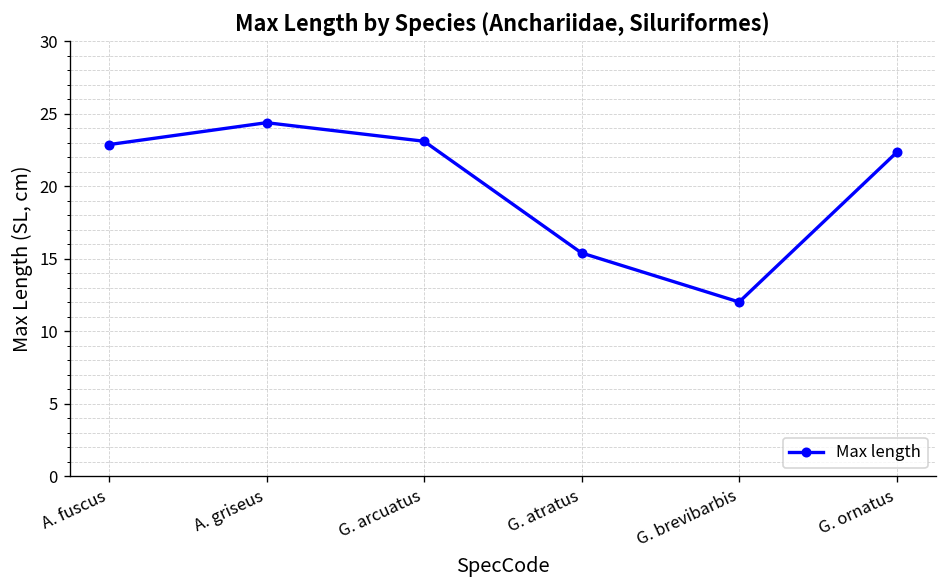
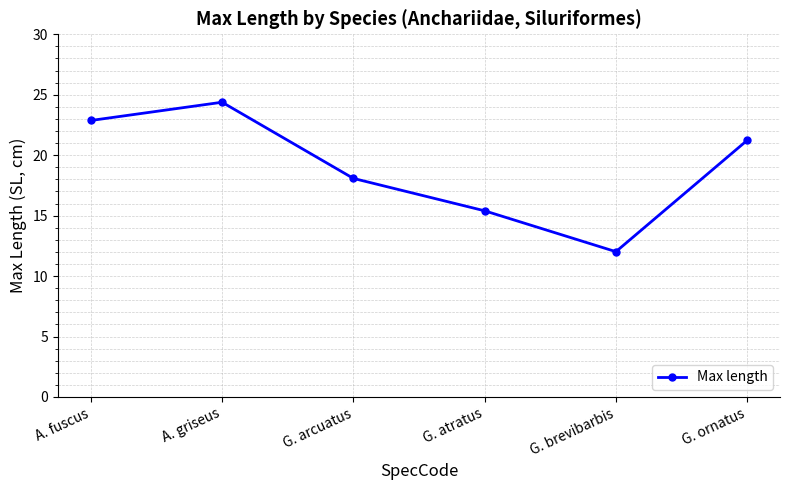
  {
    "A. fuscus": 22.9,
    "A. griseus": 24.4,
-   "G. arcuatus": 23.1,
+   "G. arcuatus": 18.1,
    "G. atratus": 15.4,
    "G. brevibarbis": 12.0,
-   "G. ornatus": 22.3
+   "G. ornatus": 21.2
  }
